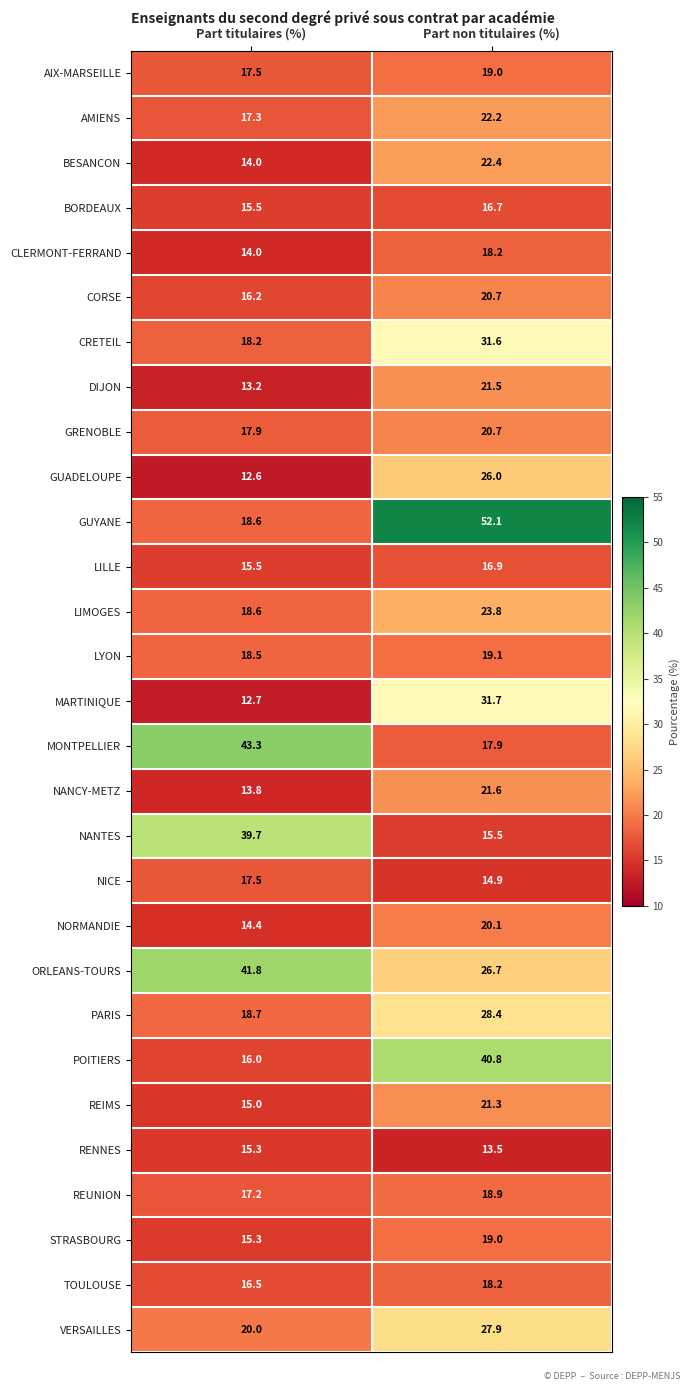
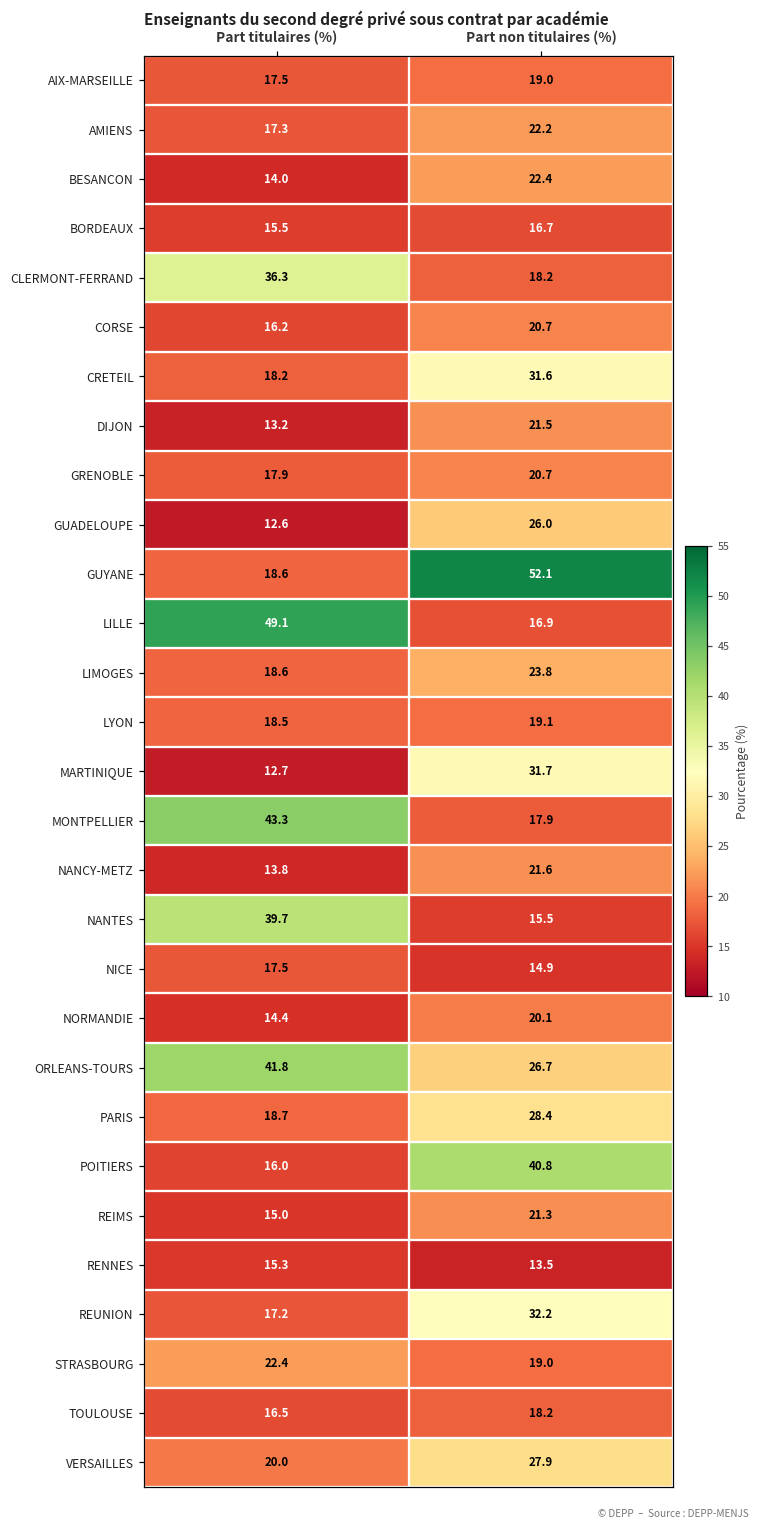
  {
    "AIX-MARSEILLE": {
      "Part titulaires (%)": 17.5,
      "Part non titulaires (%)": 19.0
    },
    "AMIENS": {
      "Part titulaires (%)": 17.3,
      "Part non titulaires (%)": 22.2
    },
    "BESANCON": {
      "Part titulaires (%)": 14.0,
      "Part non titulaires (%)": 22.4
    },
    "BORDEAUX": {
      "Part titulaires (%)": 15.5,
      "Part non titulaires (%)": 16.7
    },
    "CLERMONT-FERRAND": {
-     "Part titulaires (%)": 14.0,
+     "Part titulaires (%)": 36.3,
      "Part non titulaires (%)": 18.2
    },
    "CORSE": {
      "Part titulaires (%)": 16.2,
      "Part non titulaires (%)": 20.7
    },
    "CRETEIL": {
      "Part titulaires (%)": 18.2,
      "Part non titulaires (%)": 31.6
    },
    "DIJON": {
      "Part titulaires (%)": 13.2,
      "Part non titulaires (%)": 21.5
    },
    "GRENOBLE": {
      "Part titulaires (%)": 17.9,
      "Part non titulaires (%)": 20.7
    },
    "GUADELOUPE": {
      "Part titulaires (%)": 12.6,
      "Part non titulaires (%)": 26.0
    },
    "GUYANE": {
      "Part titulaires (%)": 18.6,
      "Part non titulaires (%)": 52.1
    },
    "LILLE": {
-     "Part titulaires (%)": 15.5,
+     "Part titulaires (%)": 49.1,
      "Part non titulaires (%)": 16.9
    },
    "LIMOGES": {
      "Part titulaires (%)": 18.6,
      "Part non titulaires (%)": 23.8
    },
    "LYON": {
      "Part titulaires (%)": 18.5,
      "Part non titulaires (%)": 19.1
    },
    "MARTINIQUE": {
      "Part titulaires (%)": 12.7,
      "Part non titulaires (%)": 31.7
    },
    "MONTPELLIER": {
      "Part titulaires (%)": 43.3,
      "Part non titulaires (%)": 17.9
    },
    "NANCY-METZ": {
      "Part titulaires (%)": 13.8,
      "Part non titulaires (%)": 21.6
    },
    "NANTES": {
      "Part titulaires (%)": 39.7,
      "Part non titulaires (%)": 15.5
    },
    "NICE": {
      "Part titulaires (%)": 17.5,
      "Part non titulaires (%)": 14.9
    },
    "NORMANDIE": {
      "Part titulaires (%)": 14.4,
      "Part non titulaires (%)": 20.1
    },
    "ORLEANS-TOURS": {
      "Part titulaires (%)": 41.8,
      "Part non titulaires (%)": 26.7
    },
    "PARIS": {
      "Part titulaires (%)": 18.7,
      "Part non titulaires (%)": 28.4
    },
    "POITIERS": {
      "Part titulaires (%)": 16.0,
      "Part non titulaires (%)": 40.8
    },
    "REIMS": {
      "Part titulaires (%)": 15.0,
      "Part non titulaires (%)": 21.3
    },
    "RENNES": {
      "Part titulaires (%)": 15.3,
      "Part non titulaires (%)": 13.5
    },
    "REUNION": {
      "Part titulaires (%)": 17.2,
-     "Part non titulaires (%)": 18.9
+     "Part non titulaires (%)": 32.2
    },
    "STRASBOURG": {
-     "Part titulaires (%)": 15.3,
+     "Part titulaires (%)": 22.4,
      "Part non titulaires (%)": 19.0
    },
    "TOULOUSE": {
      "Part titulaires (%)": 16.5,
      "Part non titulaires (%)": 18.2
    },
    "VERSAILLES": {
      "Part titulaires (%)": 20.0,
      "Part non titulaires (%)": 27.9
    }
  }
